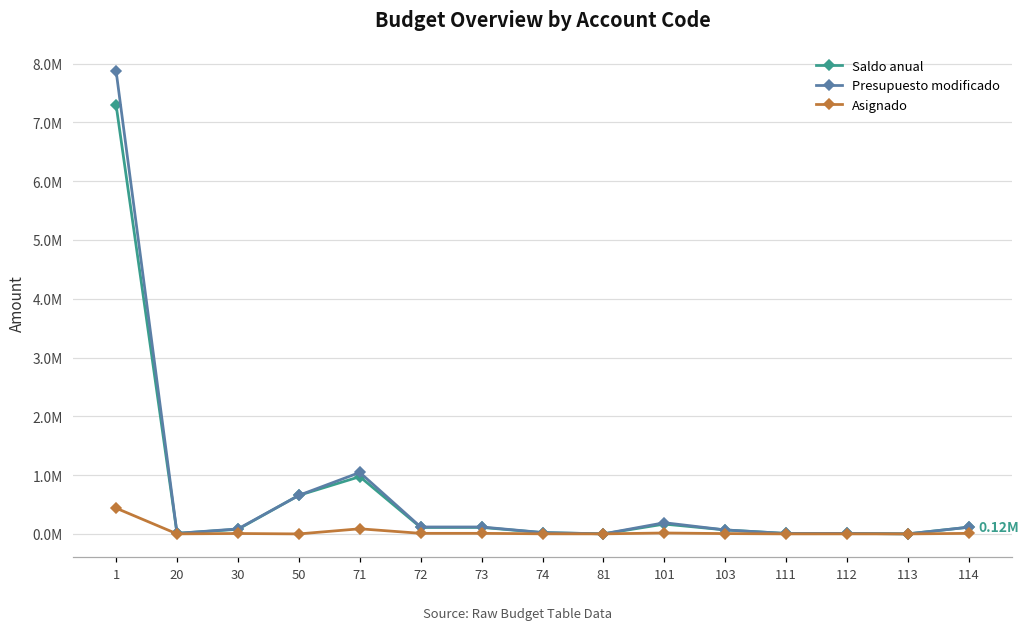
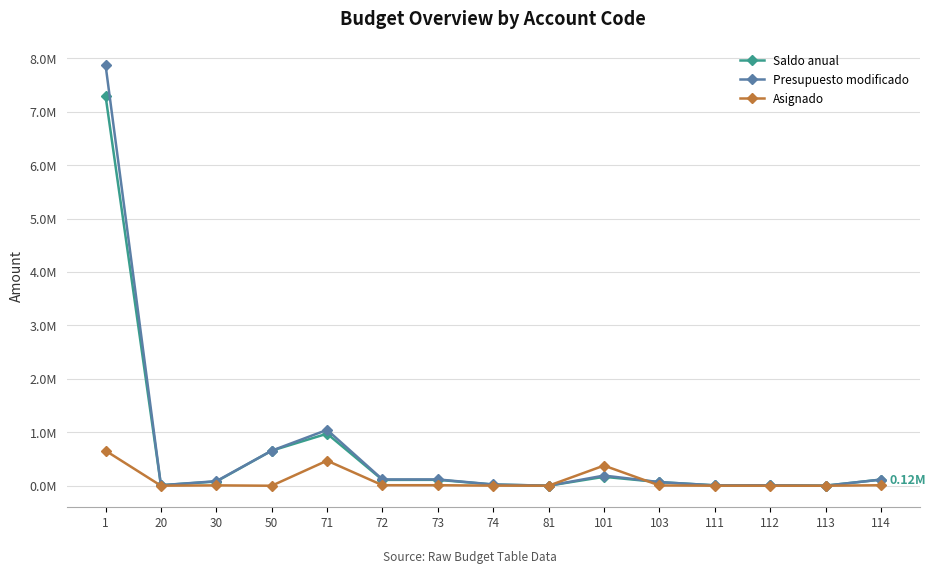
  {
    "Asignado": {
-     "1": 400000,
+     "1": 700000,
      "30": 0,
      "50": 0,
-     "71": 100000,
+     "71": 500000,
      "72": 0,
      "73": 0,
-     "101": 0,
+     "101": 400000,
      "103": 0
    }
  }
